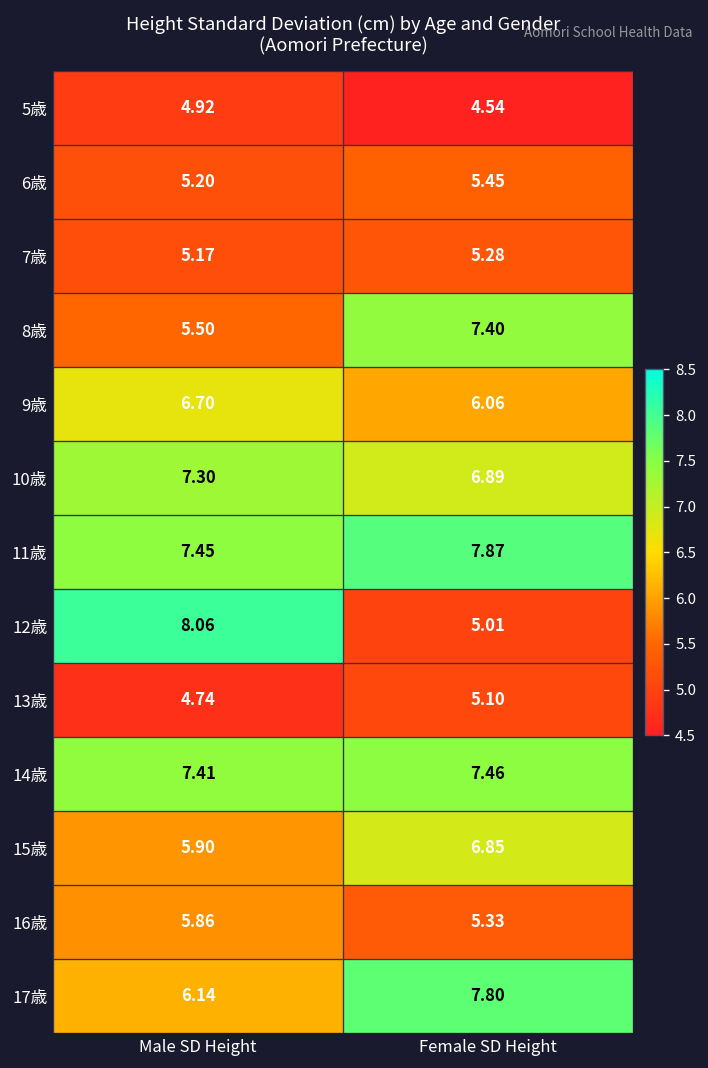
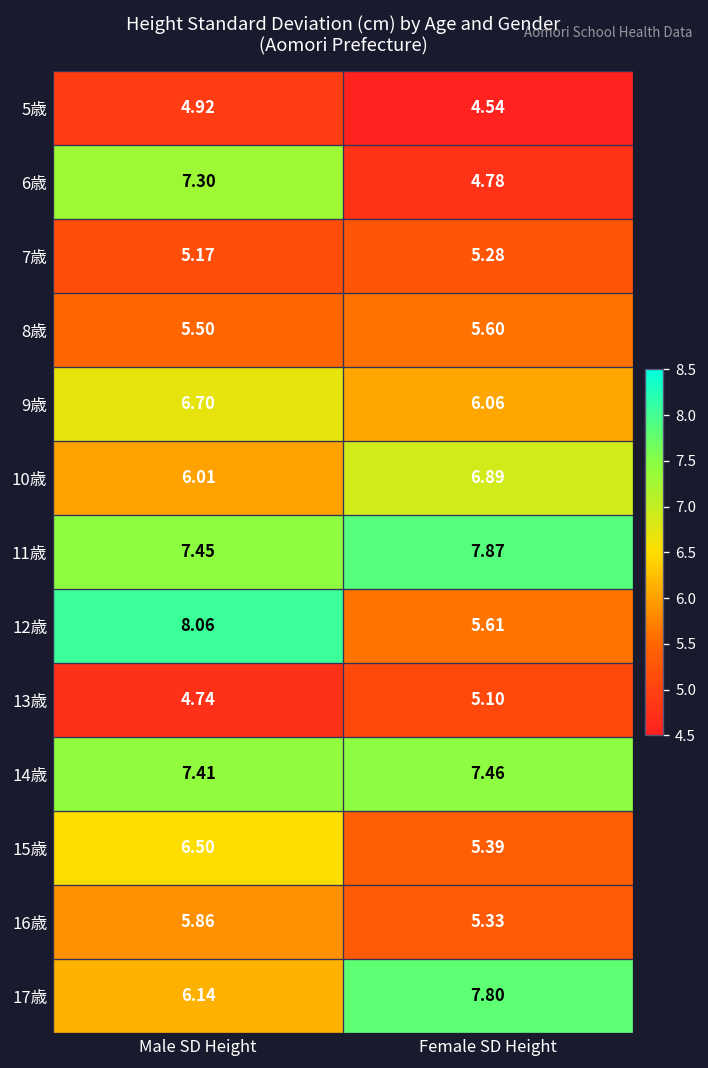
  {
    "5歳": {
      "Male SD Height": 4.92,
      "Female SD Height": 4.54
    },
    "6歳": {
-     "Male SD Height": 5.20,
-     "Female SD Height": 5.45
+     "Male SD Height": 7.30,
+     "Female SD Height": 4.78
    },
    "7歳": {
      "Male SD Height": 5.17,
      "Female SD Height": 5.28
    },
    "8歳": {
      "Male SD Height": 5.50,
-     "Female SD Height": 7.40
+     "Female SD Height": 5.60
    },
    "9歳": {
      "Male SD Height": 6.70,
      "Female SD Height": 6.06
    },
    "10歳": {
-     "Male SD Height": 7.30,
+     "Male SD Height": 6.01,
      "Female SD Height": 6.89
    },
    "11歳": {
      "Male SD Height": 7.45,
      "Female SD Height": 7.87
    },
    "12歳": {
      "Male SD Height": 8.06,
-     "Female SD Height": 5.01
+     "Female SD Height": 5.61
    },
    "13歳": {
      "Male SD Height": 4.74,
      "Female SD Height": 5.10
    },
    "14歳": {
      "Male SD Height": 7.41,
      "Female SD Height": 7.46
    },
    "15歳": {
-     "Male SD Height": 5.90,
-     "Female SD Height": 6.85
+     "Male SD Height": 6.50,
+     "Female SD Height": 5.39
    },
    "16歳": {
      "Male SD Height": 5.86,
      "Female SD Height": 5.33
    },
    "17歳": {
      "Male SD Height": 6.14,
      "Female SD Height": 7.80
    }
  }
